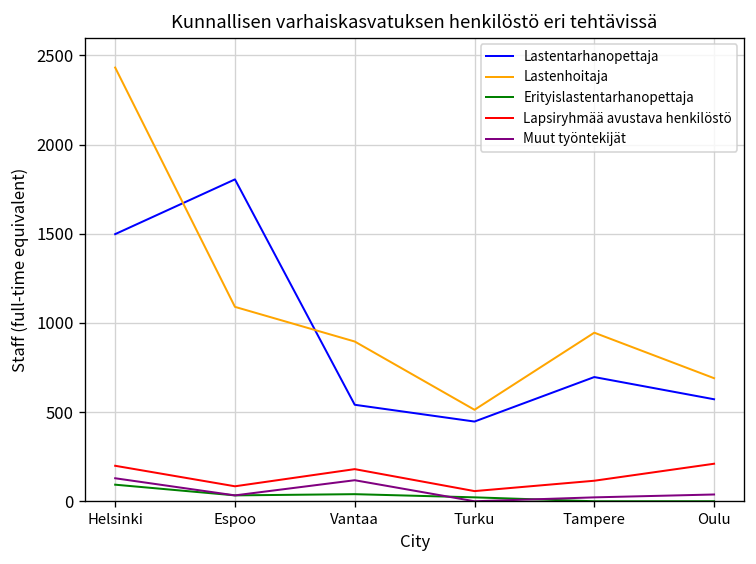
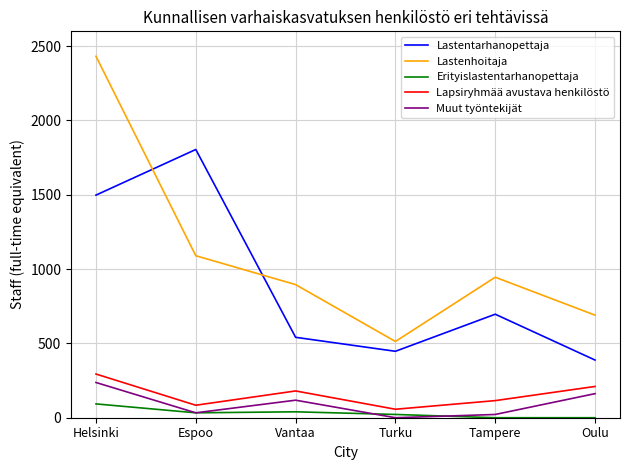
  {
    "Lastentarhanopettaja": {
      "Helsinki": 1500,
      "Espoo": 1810,
      "Vantaa": 540,
      "Turku": 450,
      "Tampere": 700,
-     "Oulu": 570
+     "Oulu": 390
    },
    "Lastenhoitaja": {
      "Helsinki": 2430,
      "Espoo": 1090,
      "Vantaa": 900,
      "Turku": 510,
      "Tampere": 950,
      "Oulu": 690
    },
    "Erityislastentarhanopettaja": {
      "Helsinki": 90,
      "Vantaa": 40,
      "Turku": 20,
      "Tampere": 0,
      "Oulu": 0
    },
    "Lapsiryhmää avustava henkilöstö": {
-     "Helsinki": 200,
+     "Helsinki": 290,
      "Espoo": 80,
      "Vantaa": 180,
      "Turku": 60,
      "Tampere": 120,
      "Oulu": 210
    },
    "Muut työntekijät": {
-     "Helsinki": 130,
+     "Helsinki": 240,
      "Vantaa": 120,
      "Turku": 0,
      "Tampere": 20,
-     "Oulu": 40
+     "Oulu": 160
    }
  }
